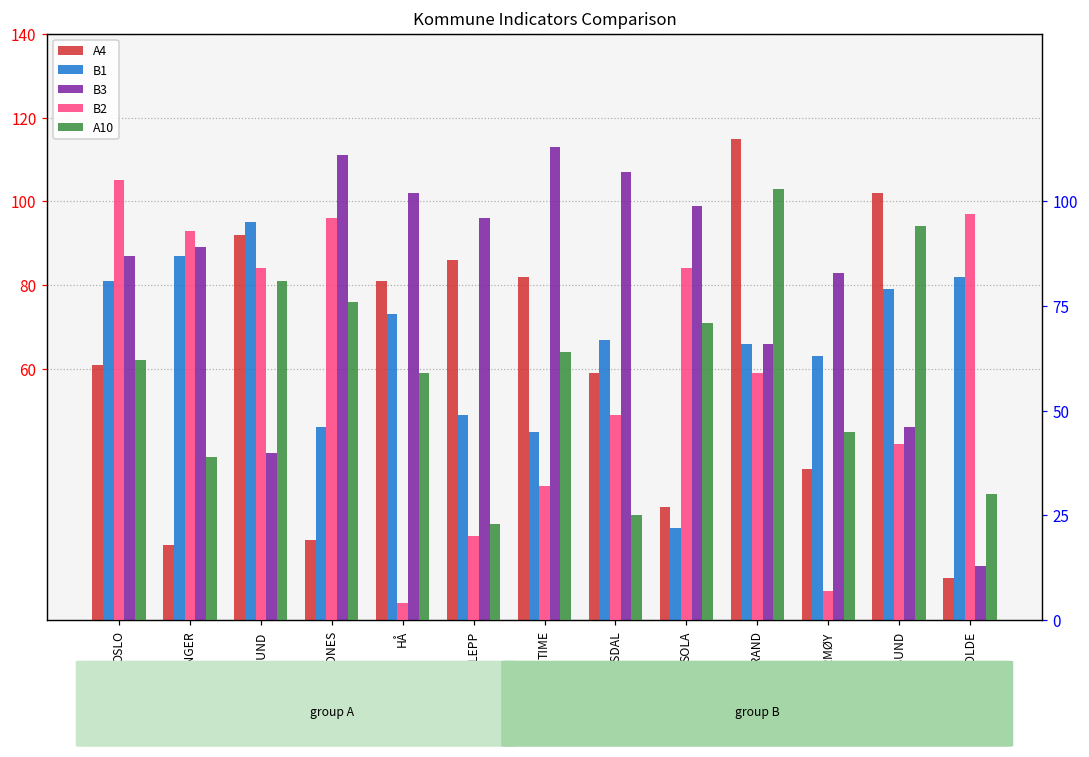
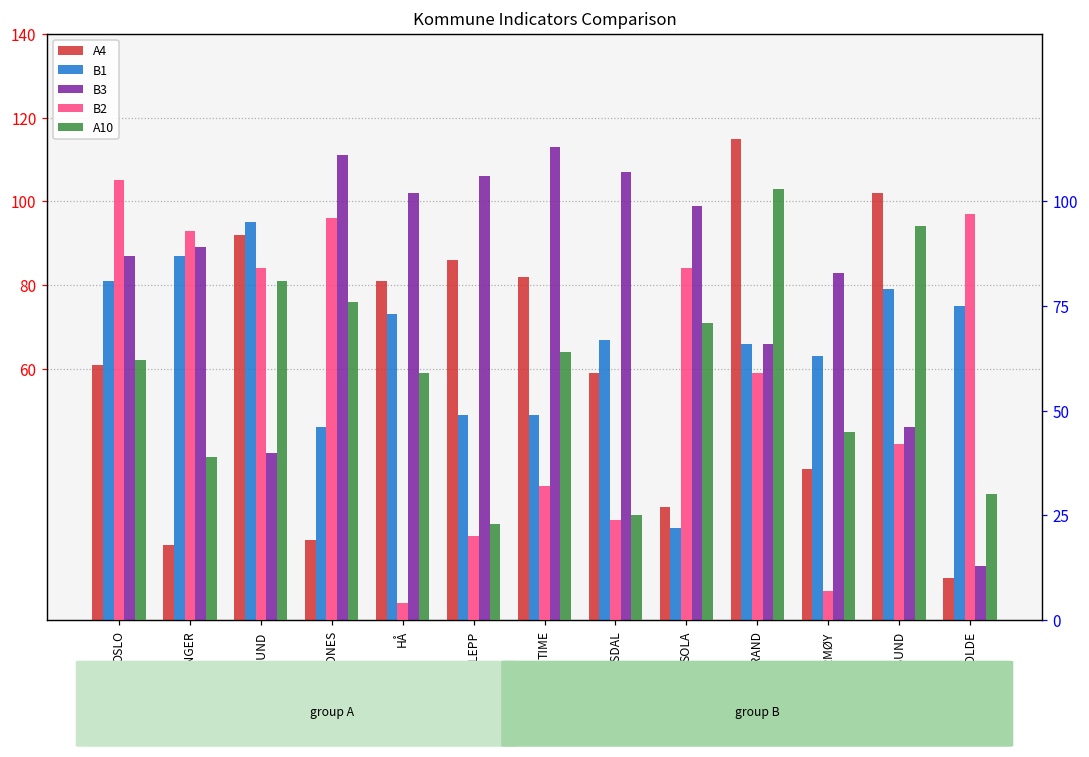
  {
    "A4": {
      "OSLO": 61,
      "STAVANGER": 18,
      "HAUGESUND": 92,
      "SANDNES": 19,
      "HÅ": 81,
      "KLEPP": 86,
      "TIME": 82,
      "GJESDAL": 59,
      "SOLA": 27,
      "STRAND": 115,
      "KARMØY": 36,
      "KRISTIANSUND": 102,
      "MOLDE": 10
    },
    "B1": {
      "OSLO": 81,
      "STAVANGER": 87,
      "HAUGESUND": 95,
      "SANDNES": 46,
      "HÅ": 73,
      "KLEPP": 49,
-     "TIME": 45,
+     "TIME": 49,
      "GJESDAL": 67,
      "SOLA": 22,
      "STRAND": 66,
      "KARMØY": 63,
      "KRISTIANSUND": 79,
-     "MOLDE": 82
+     "MOLDE": 75
    },
    "B3": {
      "OSLO": 87,
      "STAVANGER": 89,
      "HAUGESUND": 40,
      "SANDNES": 111,
      "HÅ": 102,
-     "KLEPP": 96,
+     "KLEPP": 106,
      "TIME": 113,
      "GJESDAL": 107,
      "SOLA": 99,
      "STRAND": 66,
      "KARMØY": 83,
      "KRISTIANSUND": 46,
      "MOLDE": 13
    },
    "B2": {
      "OSLO": 105,
      "STAVANGER": 93,
      "HAUGESUND": 84,
      "SANDNES": 96,
      "HÅ": 4,
      "KLEPP": 20,
      "TIME": 32,
-     "GJESDAL": 49,
+     "GJESDAL": 24,
      "SOLA": 84,
      "STRAND": 59,
      "KARMØY": 7,
      "KRISTIANSUND": 42,
      "MOLDE": 97
    },
    "A10": {
      "OSLO": 62,
      "STAVANGER": 39,
      "HAUGESUND": 81,
      "SANDNES": 76,
      "HÅ": 59,
      "KLEPP": 23,
      "TIME": 64,
      "GJESDAL": 25,
      "SOLA": 71,
      "STRAND": 103,
      "KARMØY": 45,
      "KRISTIANSUND": 94,
      "MOLDE": 30
    }
  }
